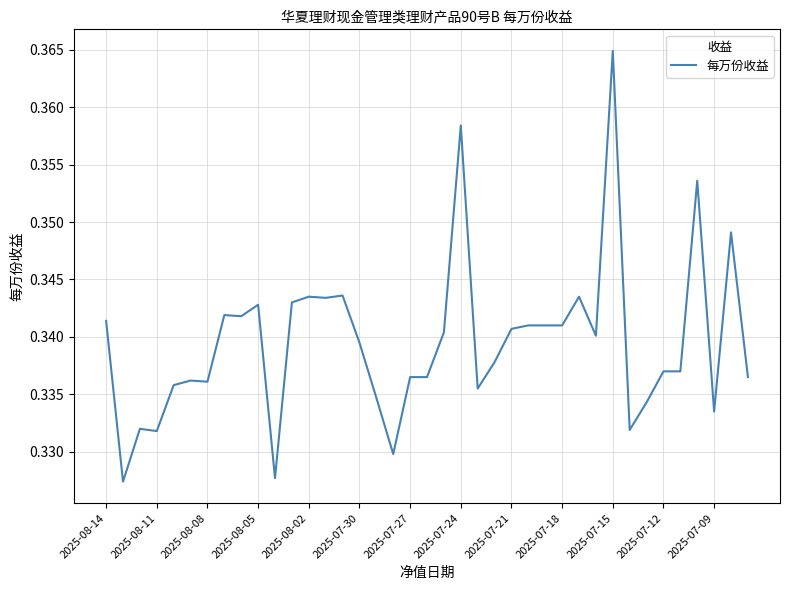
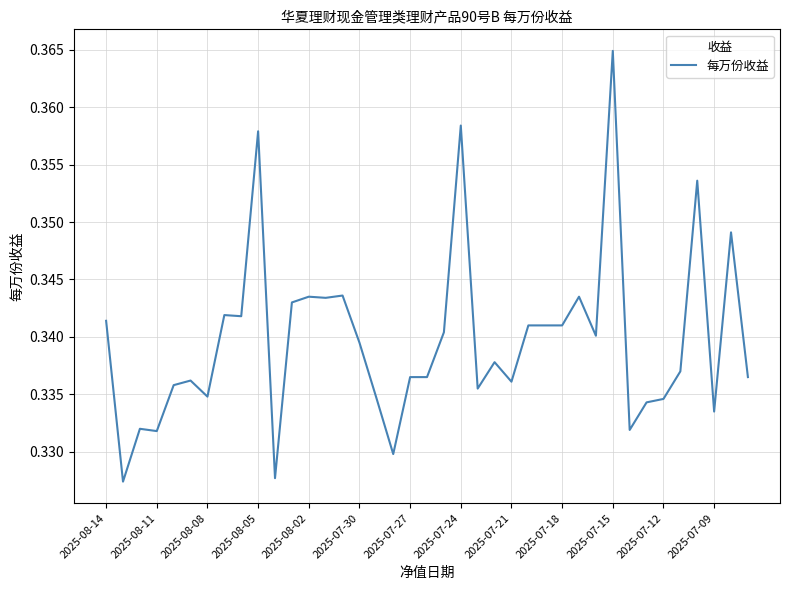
  {
    "2025-08-14": 0.3414,
    "2025-08-11": 0.3318,
-   "2025-08-08": 0.3361,
-   "2025-08-05": 0.3428,
+   "2025-08-08": 0.3348,
+   "2025-08-05": 0.3579,
    "2025-08-02": 0.3435,
    "2025-07-30": 0.3395,
    "2025-07-27": 0.3365,
    "2025-07-24": 0.3584,
-   "2025-07-21": 0.3407,
+   "2025-07-21": 0.3361,
    "2025-07-18": 0.3410,
    "2025-07-15": 0.3649,
-   "2025-07-12": 0.3370,
+   "2025-07-12": 0.3346,
    "2025-07-09": 0.3335
  }
